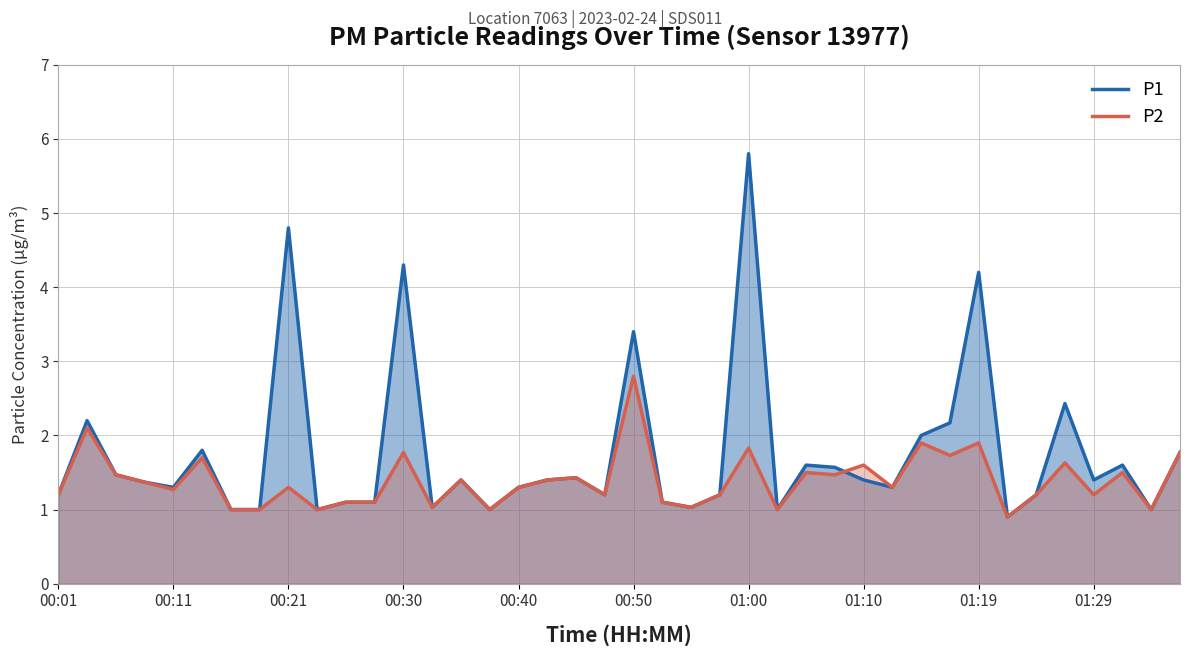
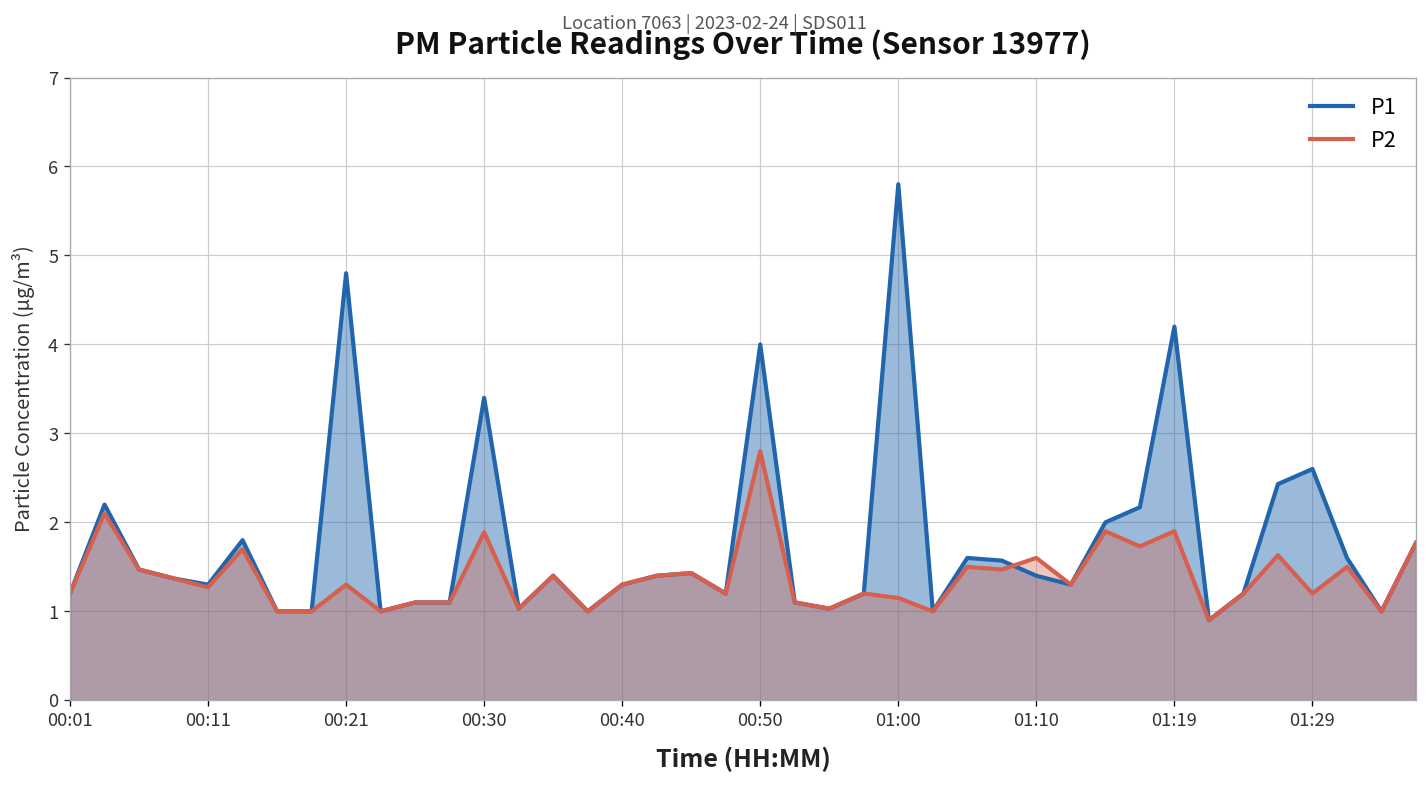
  {
    "P1": {
      "00:21": 4.8,
-     "00:30": 4.3,
-     "00:50": 3.4,
+     "00:30": 3.4,
+     "00:50": 4.0,
      "01:00": 5.8,
      "01:10": 1.4,
      "01:19": 4.2,
-     "01:29": 1.4
+     "01:29": 2.6
    },
    "P2": {
      "00:21": 1.3,
-     "00:30": 1.8,
+     "00:30": 1.9,
      "00:50": 2.8,
-     "01:00": 1.8,
+     "01:00": 1.2,
      "01:10": 1.6,
      "01:19": 1.9,
      "01:29": 1.2
    }
  }
